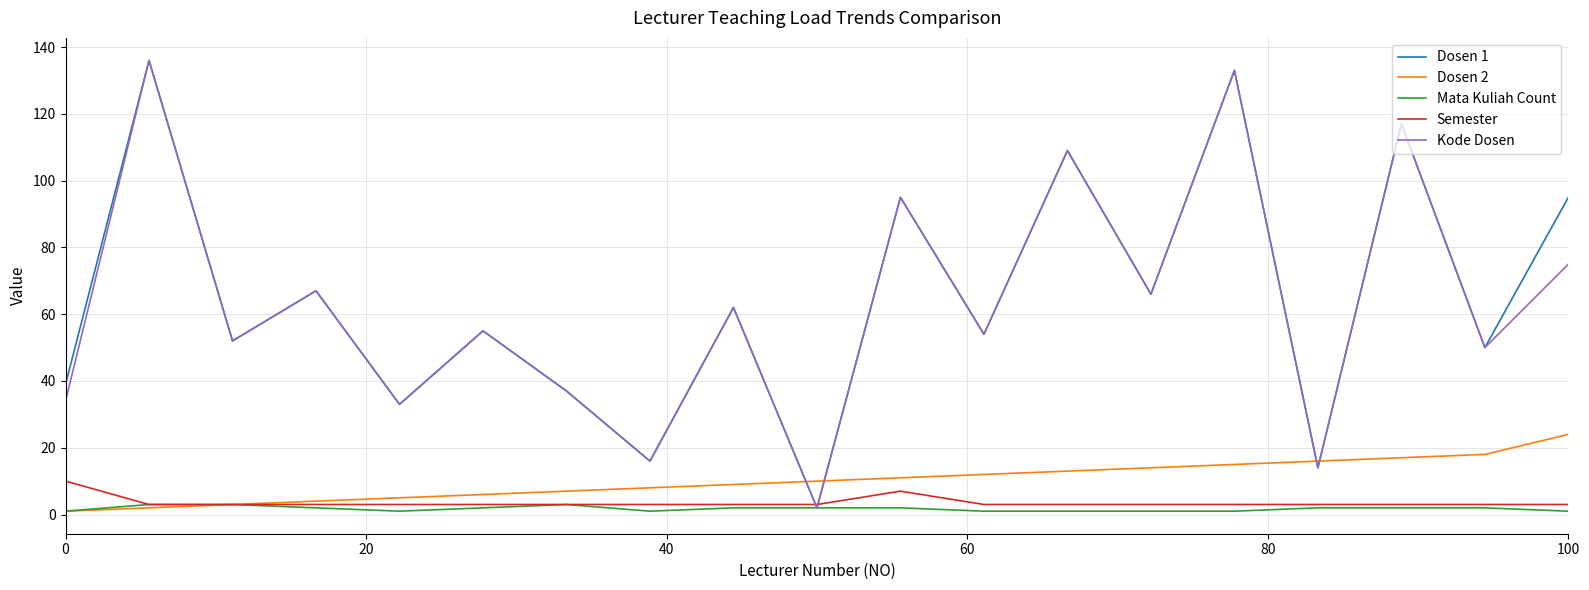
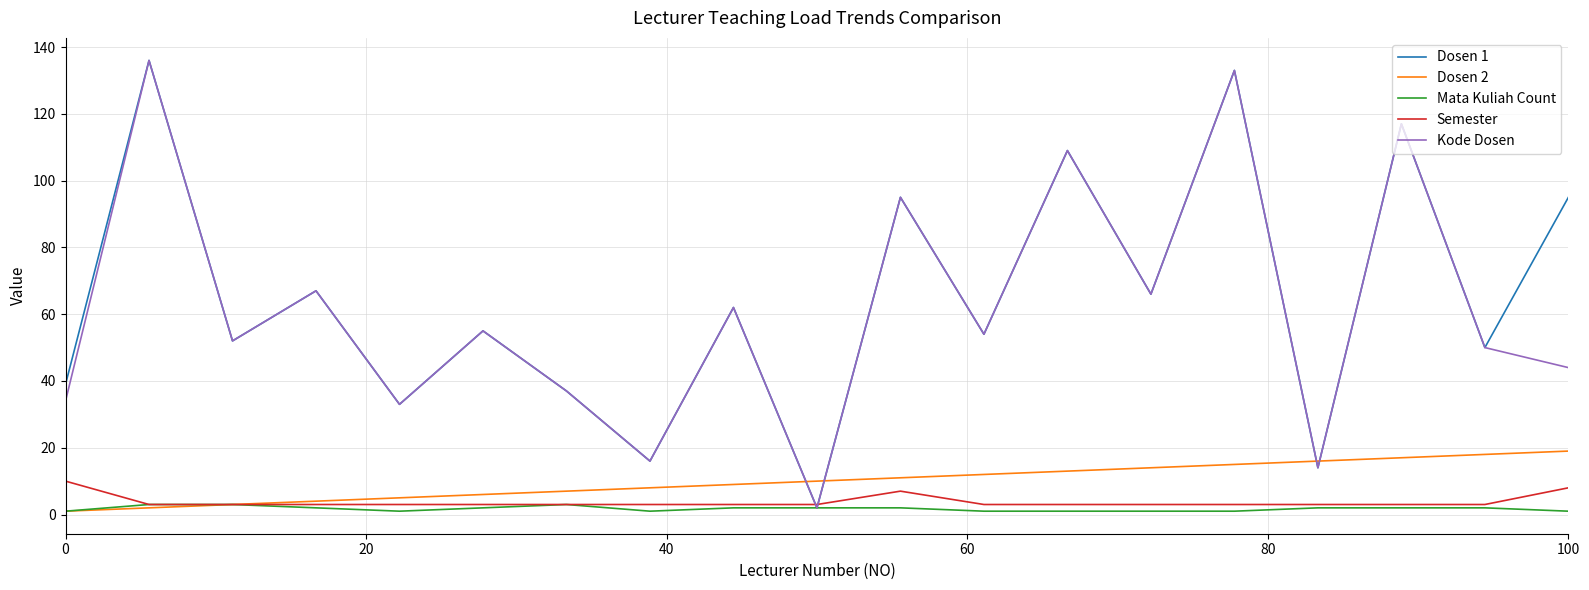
  {
    "Dosen 1": {
      "0": 39,
      "100": 95
    },
    "Dosen 2": {
-     "100": 24
+     "100": 19
    },
    "Mata Kuliah Count": {
      "100": 1
    },
    "Semester": {
      "0": 10,
-     "100": 3
+     "100": 8
    },
    "Kode Dosen": {
      "0": 34,
-     "100": 75
+     "100": 44
    }
  }
